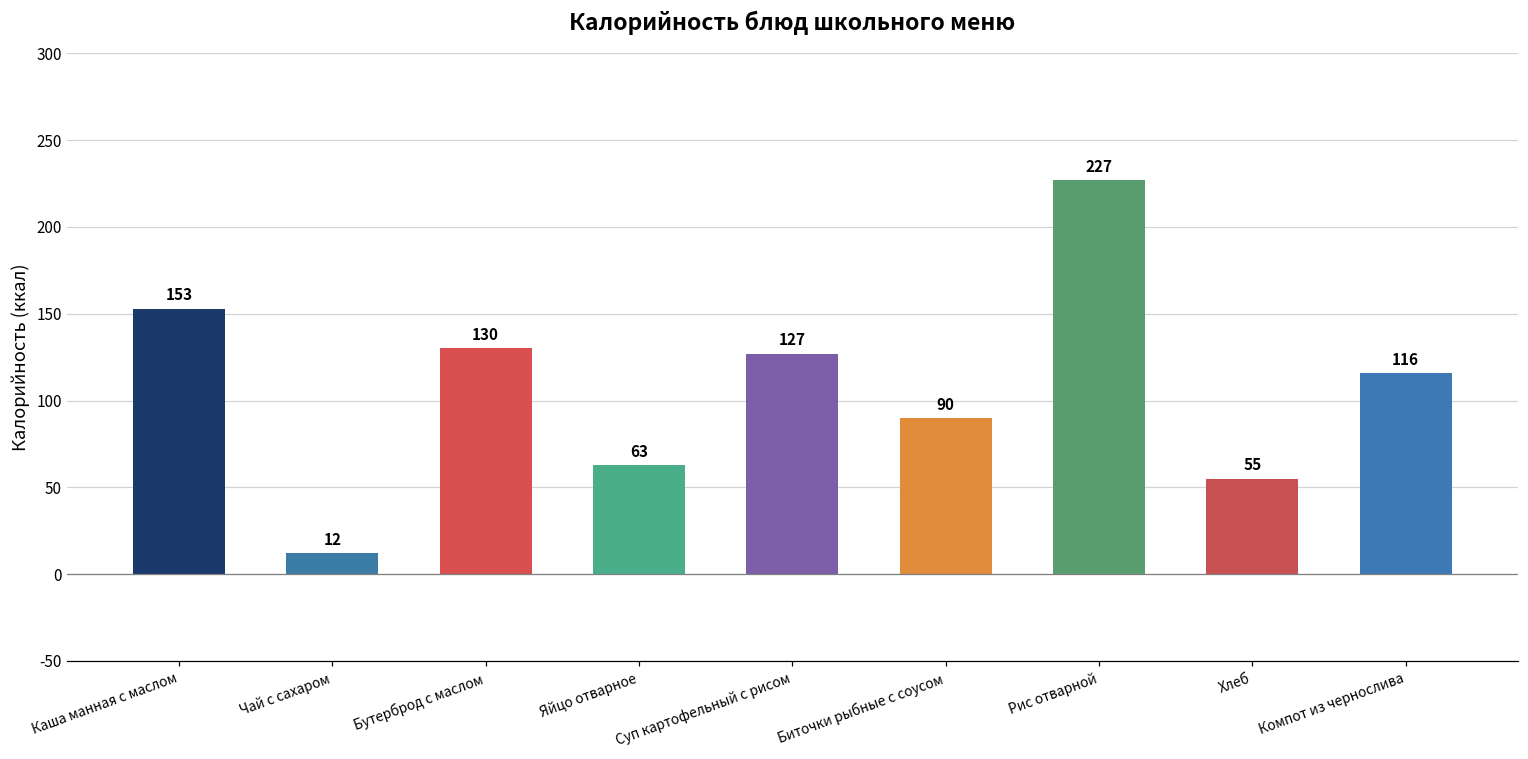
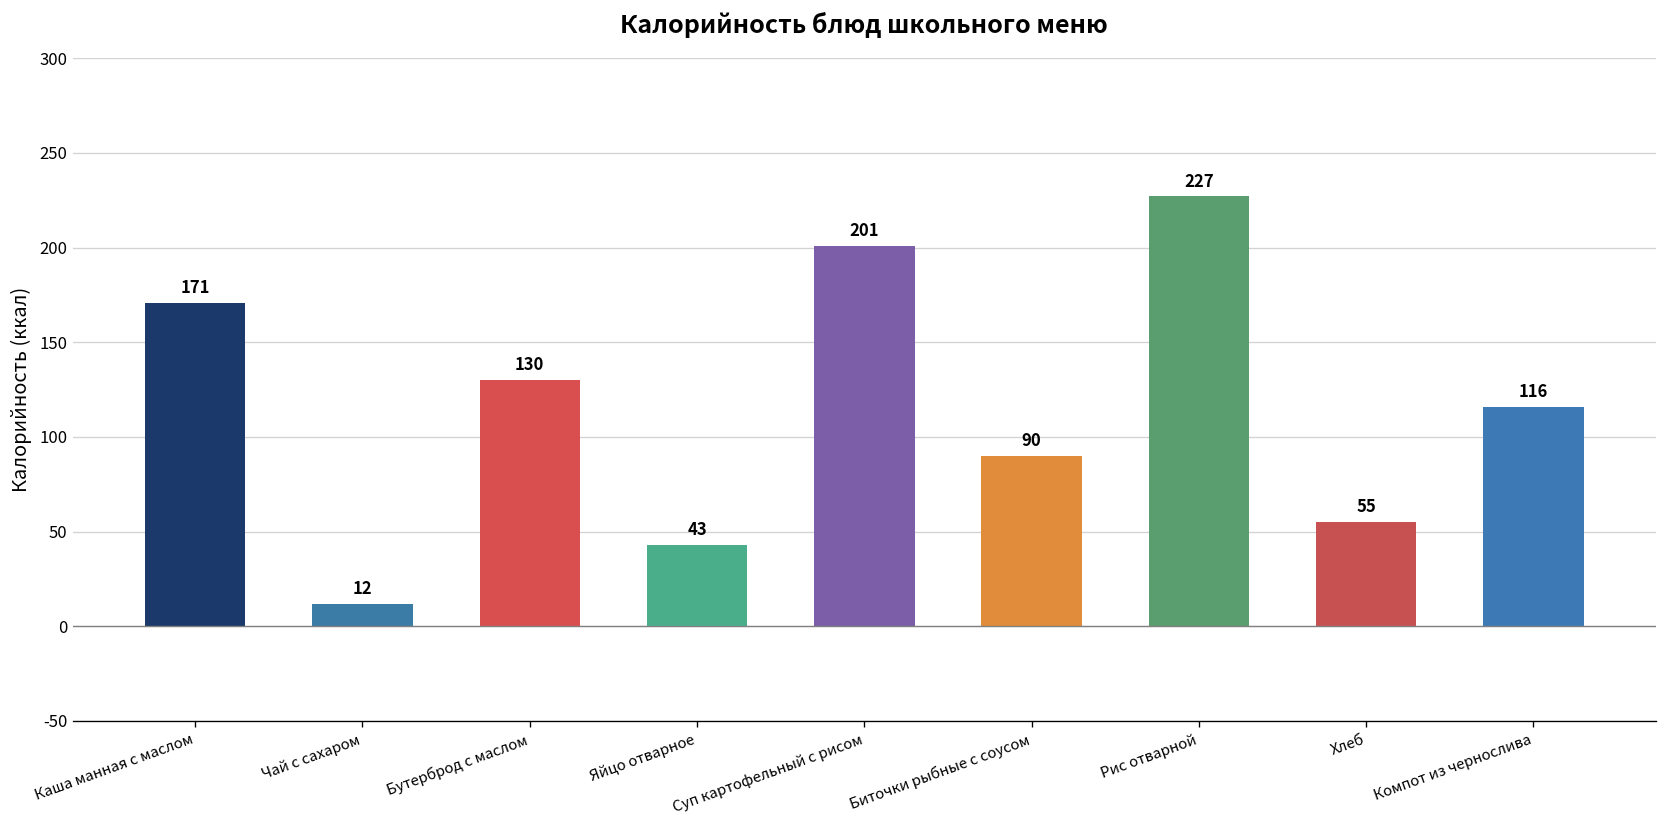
  {
-   "Каша манная с маслом": 153,
+   "Каша манная с маслом": 171,
    "Чай с сахаром": 12,
    "Бутерброд с маслом": 130,
-   "Яйцо отварное": 63,
-   "Суп картофельный с рисом": 127,
+   "Яйцо отварное": 43,
+   "Суп картофельный с рисом": 201,
    "Биточки рыбные с соусом": 90,
    "Рис отварной": 227,
    "Хлеб": 55,
    "Компот из чернослива": 116
  }
